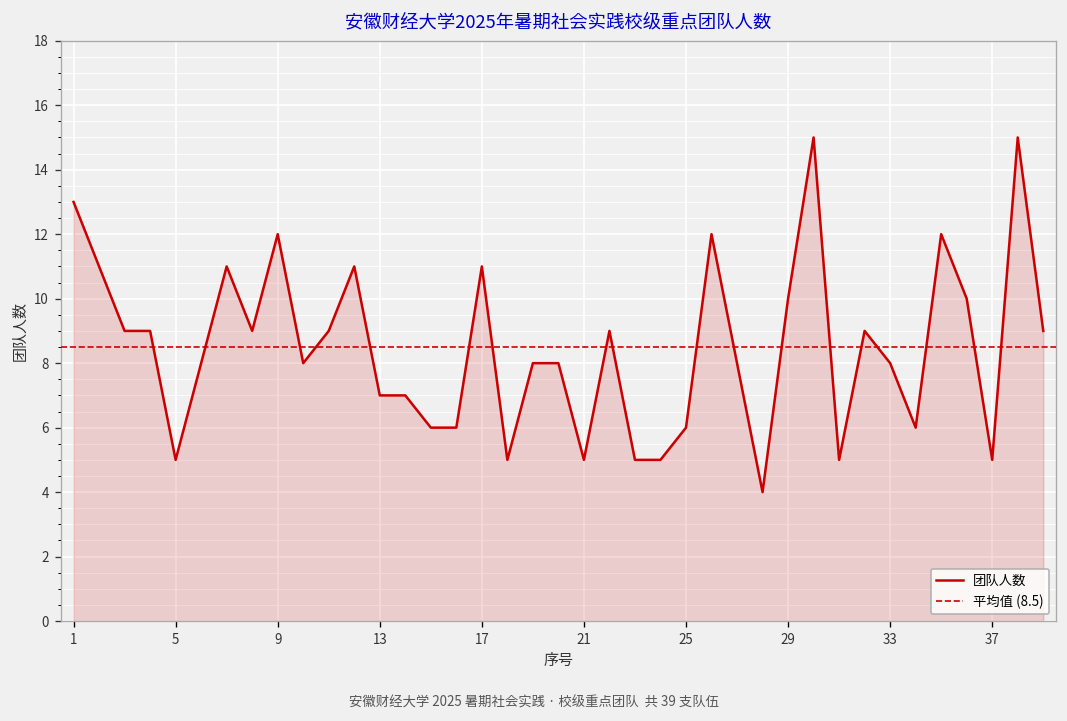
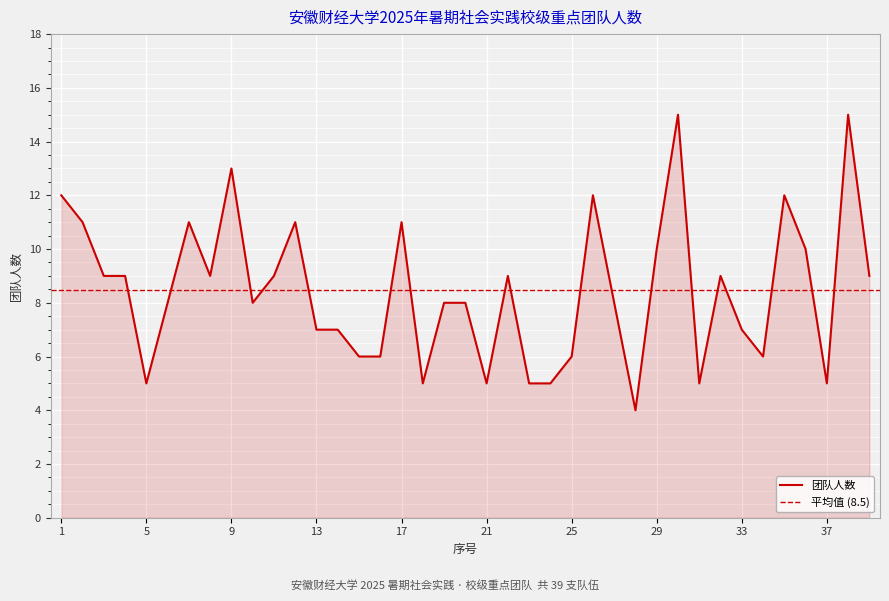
  {
-   "1": 13,
+   "1": 12,
    "5": 5,
-   "9": 12,
+   "9": 13,
    "13": 7,
    "17": 11,
    "21": 5,
    "25": 6,
    "29": 10,
-   "33": 8,
+   "33": 7,
    "37": 5
  }
